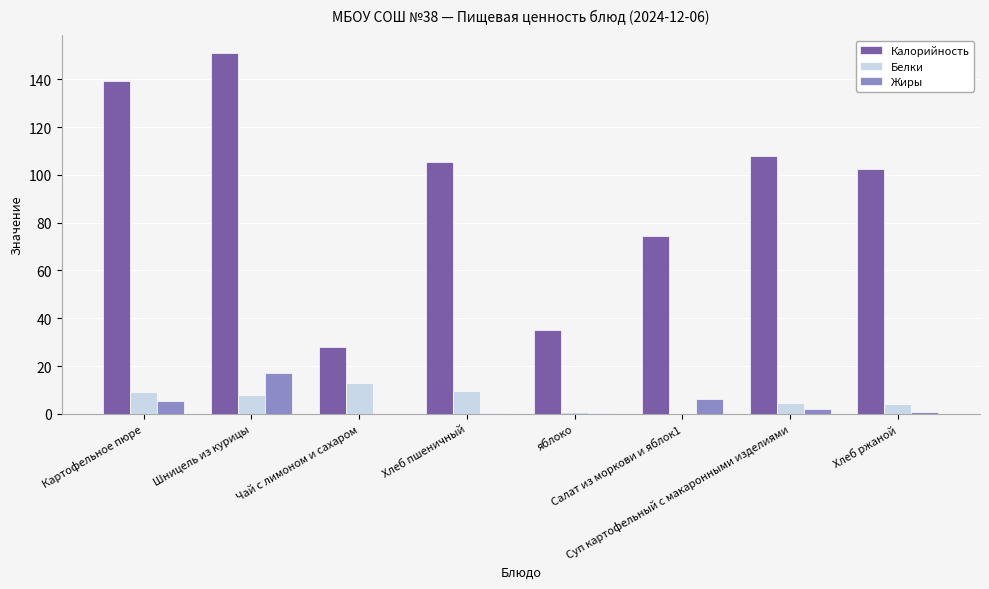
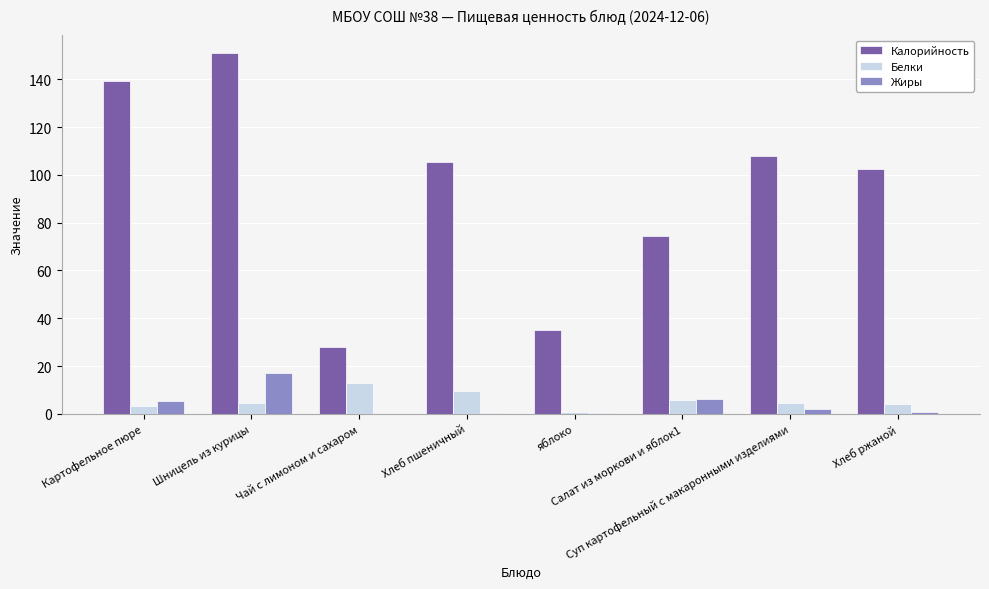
  {
    "Белки": {
-     "Картофельное пюре": 9,
-     "Шницель из курицы": 8,
+     "Картофельное пюре": 3,
+     "Шницель из курицы": 5,
      "Чай с лимоном и сахаром": 13,
      "Хлеб пшеничный": 9,
-     "Салат из моркови и яблок1": 1,
+     "Салат из моркови и яблок1": 6,
      "Суп картофельный с макаронными изделиями": 5,
      "Хлеб ржаной": 4
    }
  }
